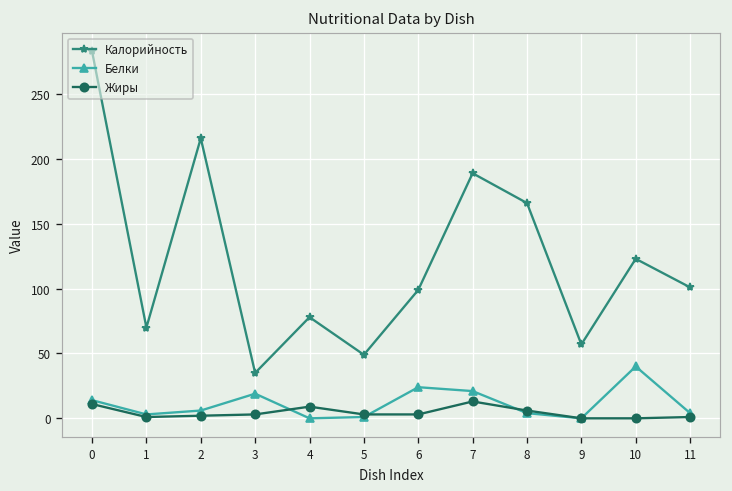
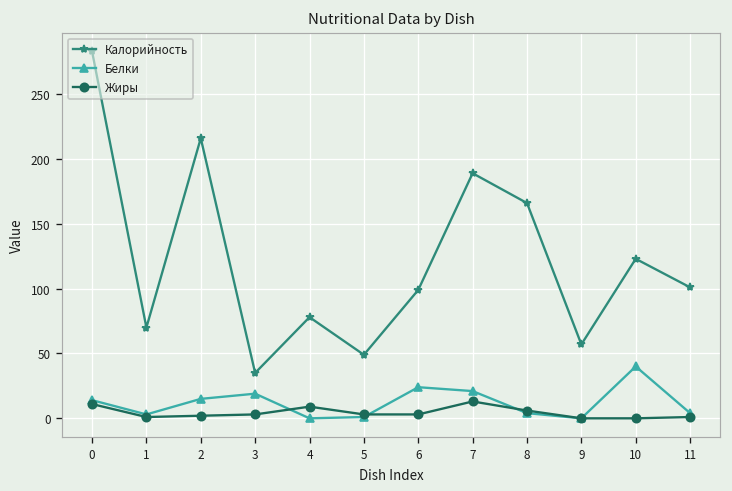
  {
    "Белки": {
      "0": 14,
-     "2": 6,
+     "2": 15,
      "3": 19,
      "4": 0,
      "6": 24,
      "7": 21,
      "10": 40,
      "11": 4
    }
  }
